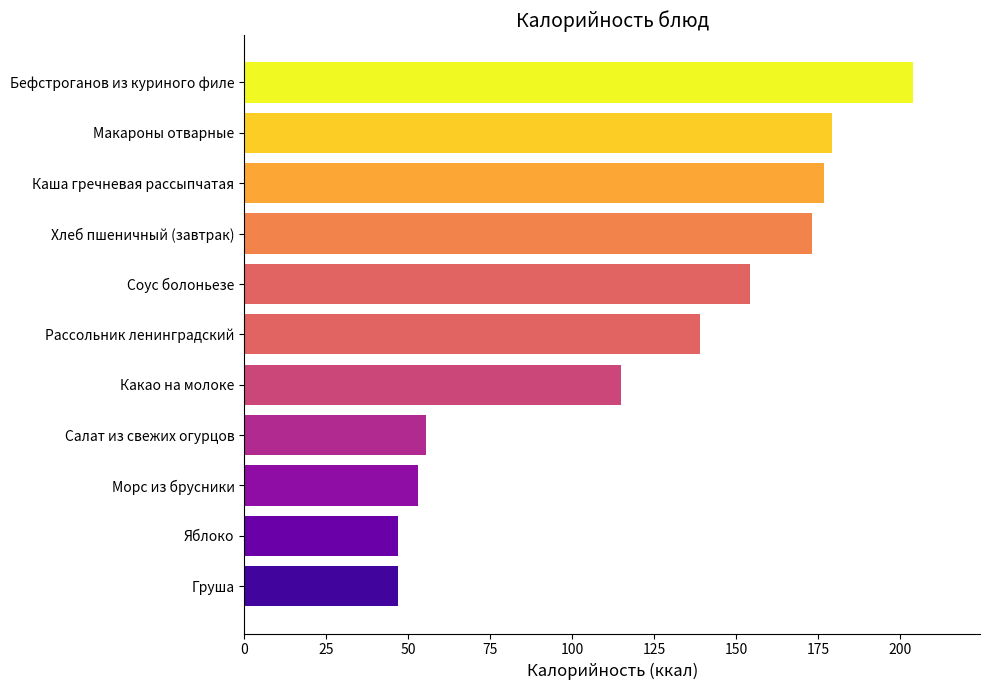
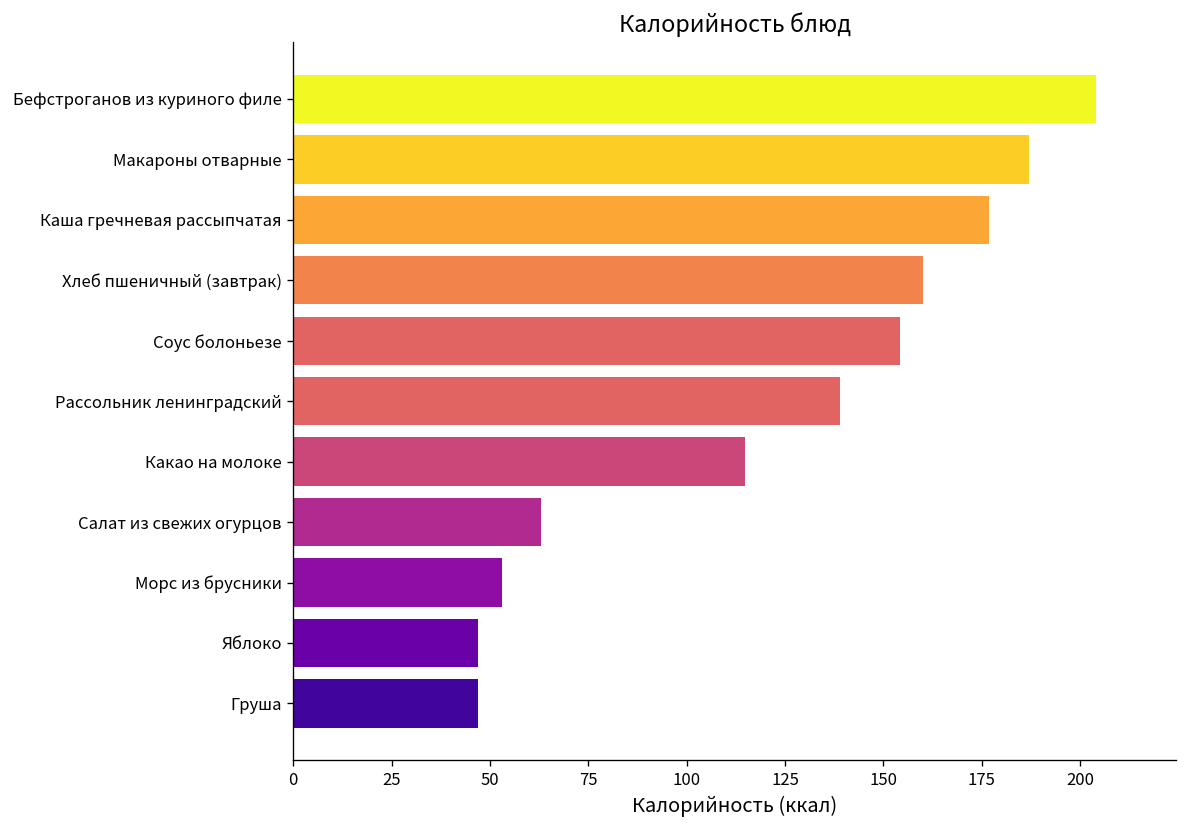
  {
    "Бефстроганов из куриного филе": 204,
-   "Макароны отварные": 179,
+   "Макароны отварные": 187,
    "Каша гречневая рассыпчатая": 177,
-   "Хлеб пшеничный (завтрак)": 173,
+   "Хлеб пшеничный (завтрак)": 160,
    "Соус болоньезе": 154,
    "Рассольник ленинградский": 139,
    "Какао на молоке": 115,
-   "Салат из свежих огурцов": 55,
+   "Салат из свежих огурцов": 63,
    "Морс из брусники": 53,
    "Яблоко": 47,
    "Груша": 47
  }
